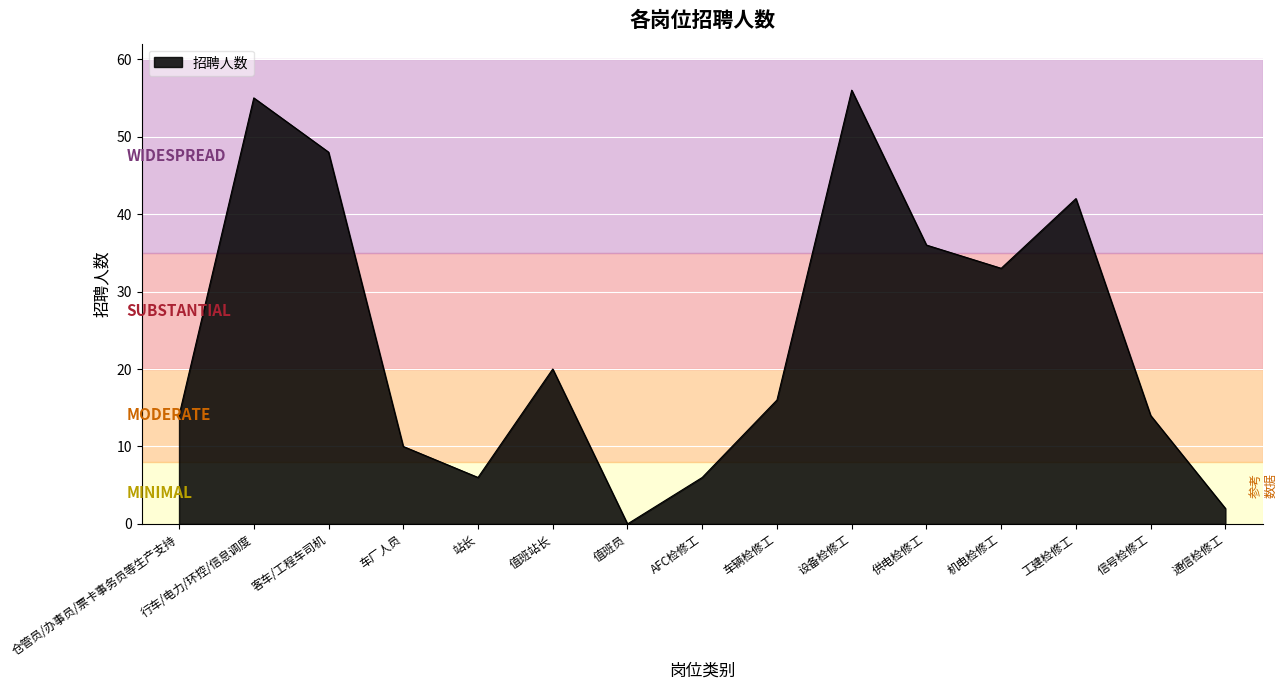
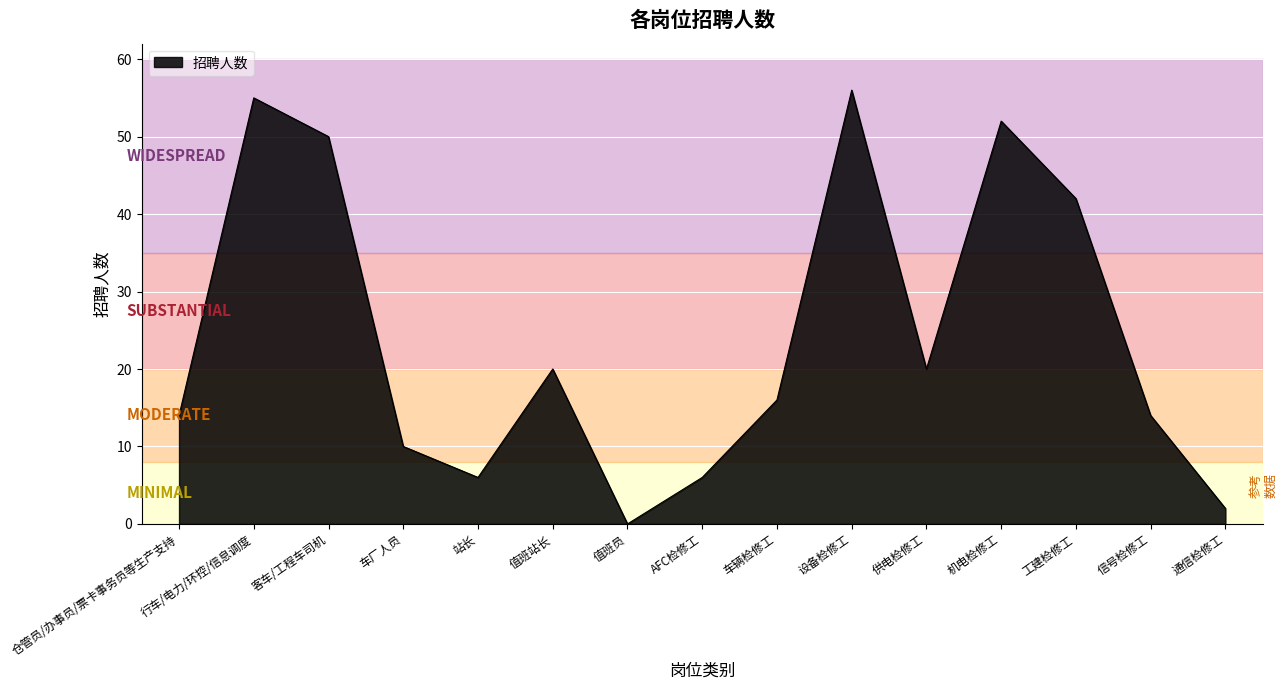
  {
    "仓管员/办事员/票卡事务员等生产支持": 14,
    "行车/电力/环控/信息调度": 55,
-   "客车/工程车司机": 48,
+   "客车/工程车司机": 50,
    "车厂人员": 10,
    "站长": 6,
    "值班站长": 20,
    "值班员": 0,
    "AFC检修工": 6,
    "车辆检修工": 16,
    "设备检修工": 56,
-   "供电检修工": 36,
-   "机电检修工": 33,
+   "供电检修工": 20,
+   "机电检修工": 52,
    "工建检修工": 42,
    "信号检修工": 14,
    "通信检修工": 2
  }
